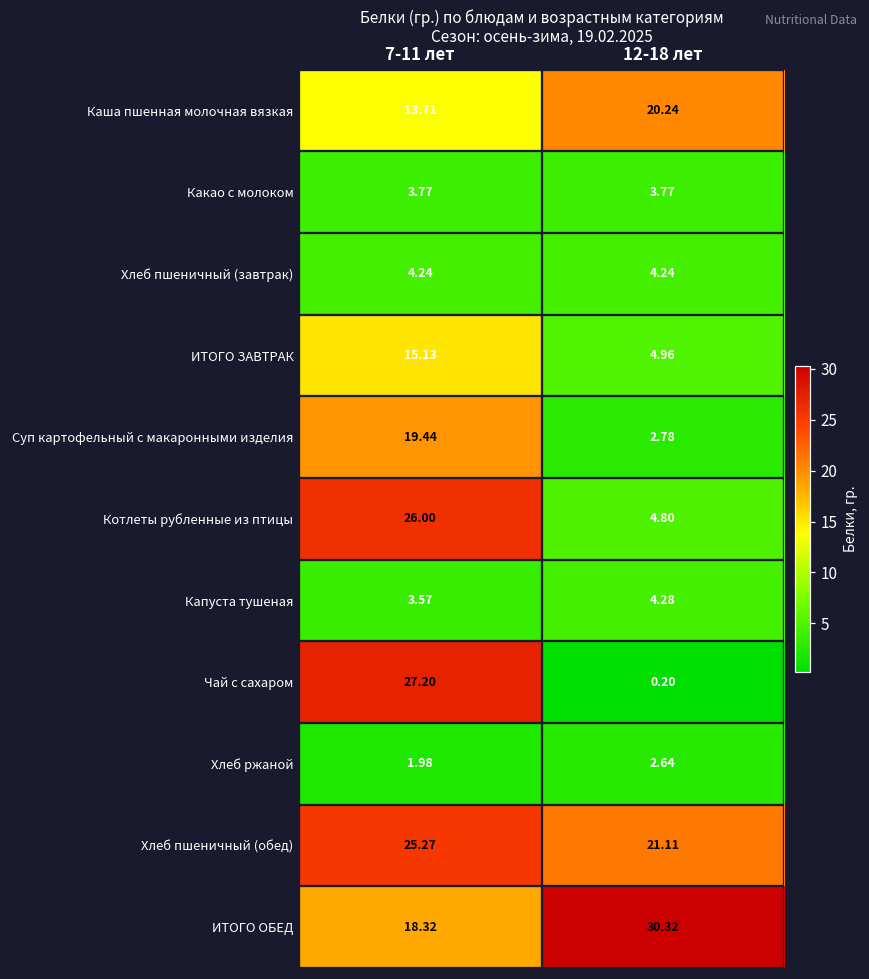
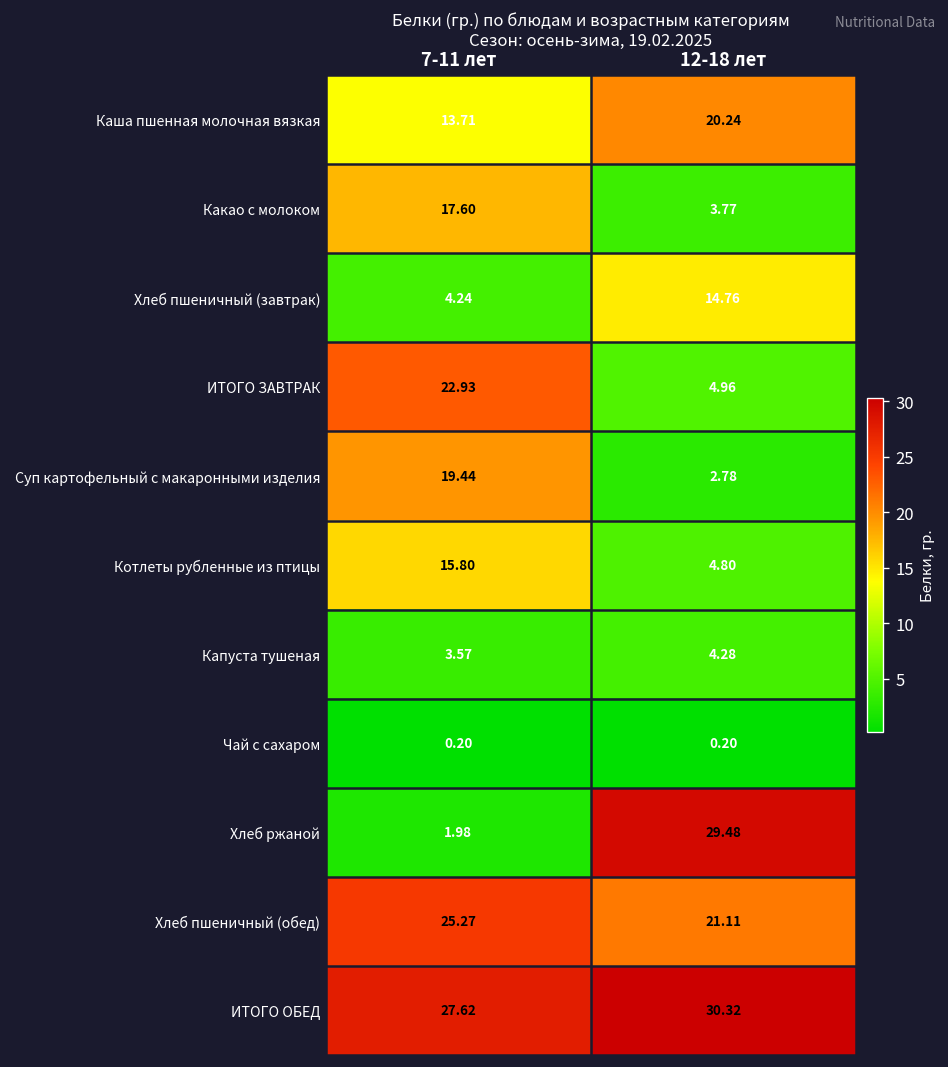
  {
    "Каша пшенная молочная вязкая": {
      "7-11 лет": 13.71,
      "12-18 лет": 20.24
    },
    "Какао с молоком": {
-     "7-11 лет": 3.77,
+     "7-11 лет": 17.60,
      "12-18 лет": 3.77
    },
    "Хлеб пшеничный (завтрак)": {
      "7-11 лет": 4.24,
-     "12-18 лет": 4.24
+     "12-18 лет": 14.76
    },
    "ИТОГО ЗАВТРАК": {
-     "7-11 лет": 15.13,
+     "7-11 лет": 22.93,
      "12-18 лет": 4.96
    },
    "Суп картофельный с макаронными изделия": {
      "7-11 лет": 19.44,
      "12-18 лет": 2.78
    },
    "Котлеты рубленные из птицы": {
-     "7-11 лет": 26.00,
+     "7-11 лет": 15.80,
      "12-18 лет": 4.80
    },
    "Капуста тушеная": {
      "7-11 лет": 3.57,
      "12-18 лет": 4.28
    },
    "Чай с сахаром": {
-     "7-11 лет": 27.20,
+     "7-11 лет": 0.20,
      "12-18 лет": 0.20
    },
    "Хлеб ржаной": {
      "7-11 лет": 1.98,
-     "12-18 лет": 2.64
+     "12-18 лет": 29.48
    },
    "Хлеб пшеничный (обед)": {
      "7-11 лет": 25.27,
      "12-18 лет": 21.11
    },
    "ИТОГО ОБЕД": {
-     "7-11 лет": 18.32,
+     "7-11 лет": 27.62,
      "12-18 лет": 30.32
    }
  }
